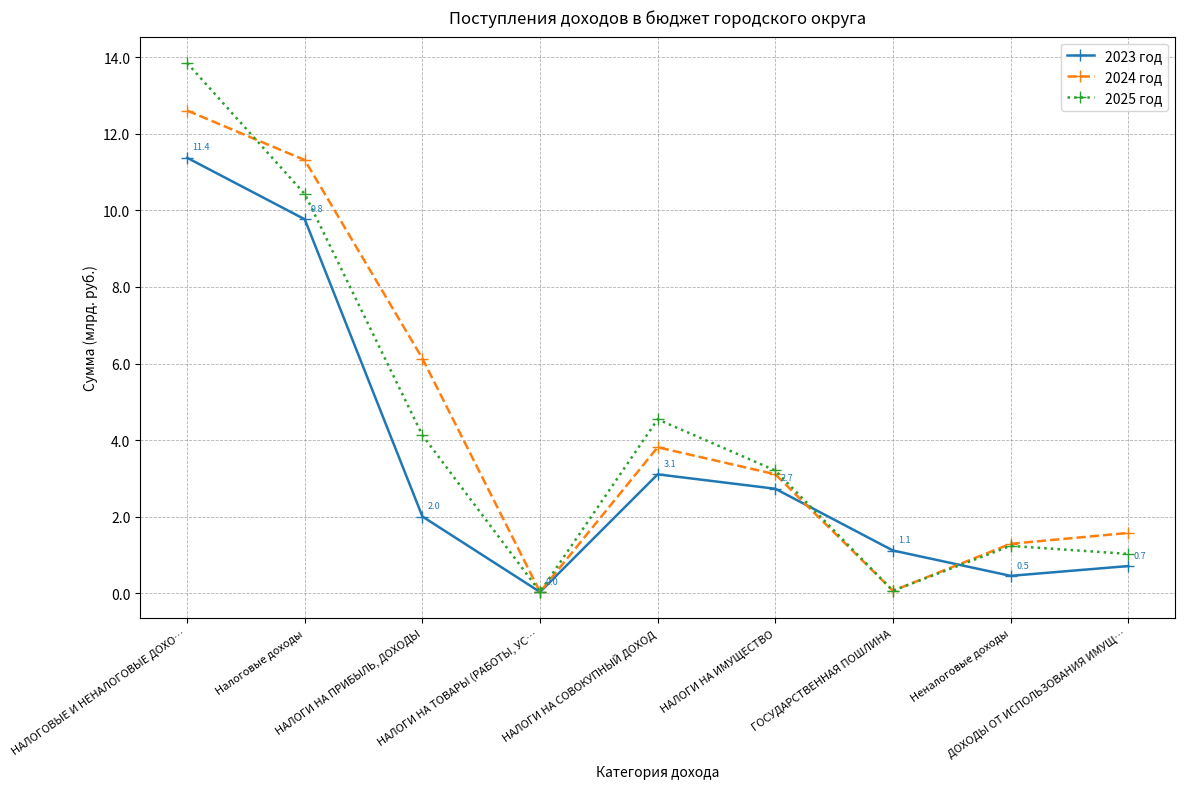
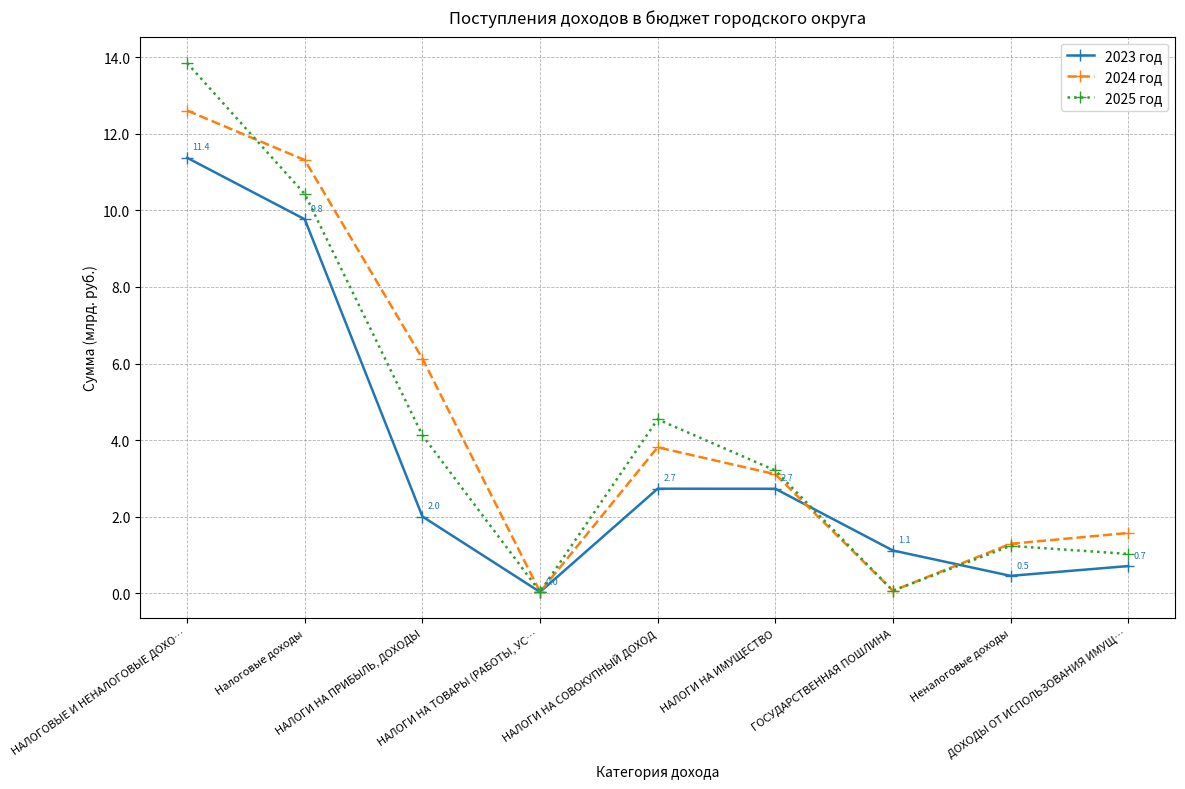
  {
    "2023 год": {
      "НАЛОГОВЫЕ И НЕНАЛОГОВЫЕ ДОХО…": 11.4,
      "Налоговые доходы": 9.8,
      "НАЛОГИ НА ПРИБЫЛЬ, ДОХОДЫ": 2.0,
-     "НАЛОГИ НА СОВОКУПНЫЙ ДОХОД": 3.1,
+     "НАЛОГИ НА СОВОКУПНЫЙ ДОХОД": 2.7,
      "НАЛОГИ НА ИМУЩЕСТВО": 2.7,
      "ГОСУДАРСТВЕННАЯ ПОШЛИНА": 1.1,
      "Неналоговые доходы": 0.5,
      "ДОХОДЫ ОТ ИСПОЛЬЗОВАНИЯ ИМУЩ…": 0.7
    },
    "2024 год": {
      "НАЛОГОВЫЕ И НЕНАЛОГОВЫЕ ДОХО…": 12.6,
      "Налоговые доходы": 11.3,
      "НАЛОГИ НА ПРИБЫЛЬ, ДОХОДЫ": 6.1,
      "НАЛОГИ НА СОВОКУПНЫЙ ДОХОД": 3.8,
      "ДОХОДЫ ОТ ИСПОЛЬЗОВАНИЯ ИМУЩ…": 1.6
    },
    "2025 год": {
      "НАЛОГОВЫЕ И НЕНАЛОГОВЫЕ ДОХО…": 13.8,
      "Налоговые доходы": 10.4,
      "НАЛОГИ НА ПРИБЫЛЬ, ДОХОДЫ": 4.1,
      "НАЛОГИ НА СОВОКУПНЫЙ ДОХОД": 4.5,
      "НАЛОГИ НА ИМУЩЕСТВО": 3.2
    }
  }
